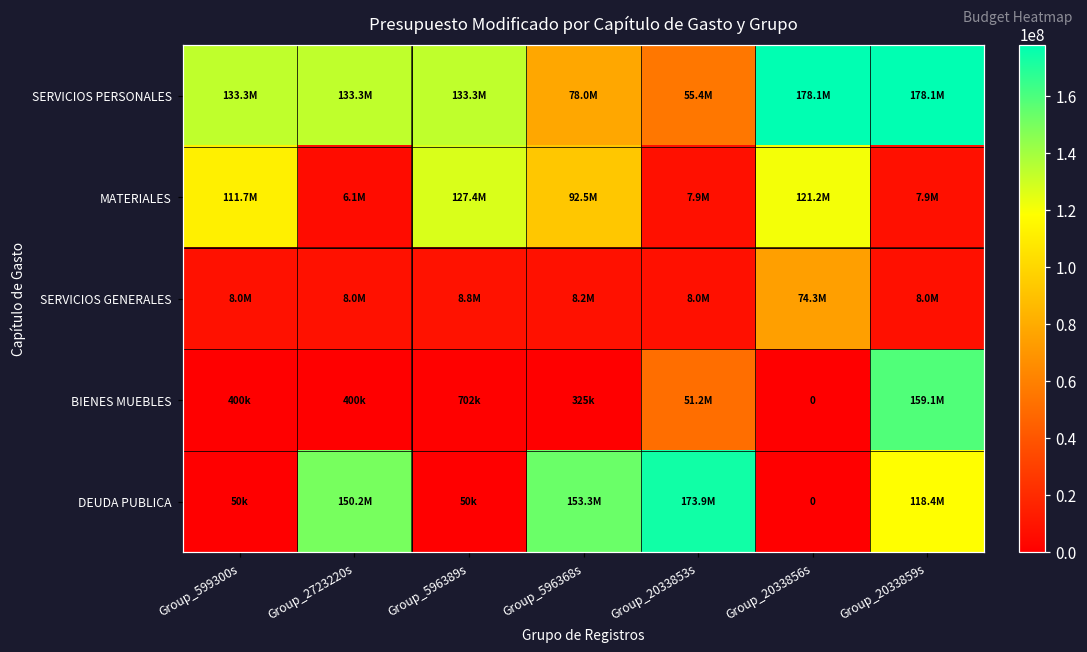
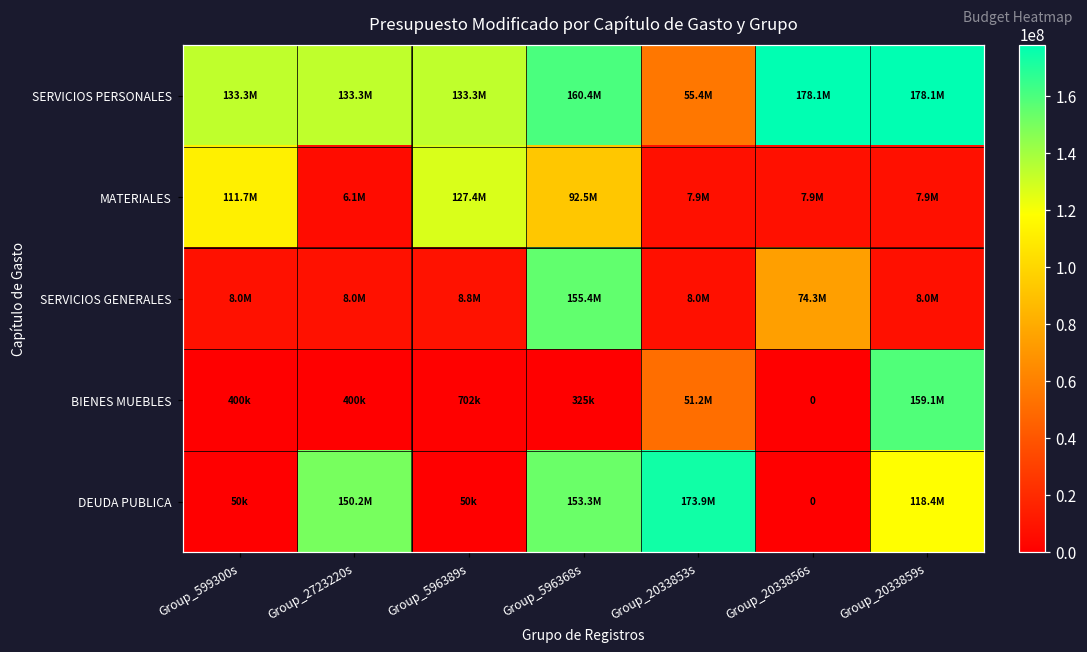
  {
    "SERVICIOS PERSONALES": {
      "Group_599300s": "133.3M",
      "Group_2723220s": "133.3M",
      "Group_596389s": "133.3M",
-     "Group_596368s": "78.0M",
+     "Group_596368s": "160.4M",
      "Group_2033853s": "55.4M",
      "Group_2033856s": "178.1M",
      "Group_2033859s": "178.1M"
    },
    "MATERIALES": {
      "Group_599300s": "111.7M",
      "Group_2723220s": "6.1M",
      "Group_596389s": "127.4M",
      "Group_596368s": "92.5M",
      "Group_2033853s": "7.9M",
-     "Group_2033856s": "121.2M",
+     "Group_2033856s": "7.9M",
      "Group_2033859s": "7.9M"
    },
    "SERVICIOS GENERALES": {
      "Group_599300s": "8.0M",
      "Group_2723220s": "8.0M",
      "Group_596389s": "8.8M",
-     "Group_596368s": "8.2M",
+     "Group_596368s": "155.4M",
      "Group_2033853s": "8.0M",
      "Group_2033856s": "74.3M",
      "Group_2033859s": "8.0M"
    },
    "BIENES MUEBLES": {
      "Group_599300s": "400k",
      "Group_2723220s": "400k",
      "Group_596389s": "702k",
      "Group_596368s": "325k",
      "Group_2033853s": "51.2M",
      "Group_2033856s": "0",
      "Group_2033859s": "159.1M"
    },
    "DEUDA PUBLICA": {
      "Group_599300s": "50k",
      "Group_2723220s": "150.2M",
      "Group_596389s": "50k",
      "Group_596368s": "153.3M",
      "Group_2033853s": "173.9M",
      "Group_2033856s": "0",
      "Group_2033859s": "118.4M"
    }
  }
